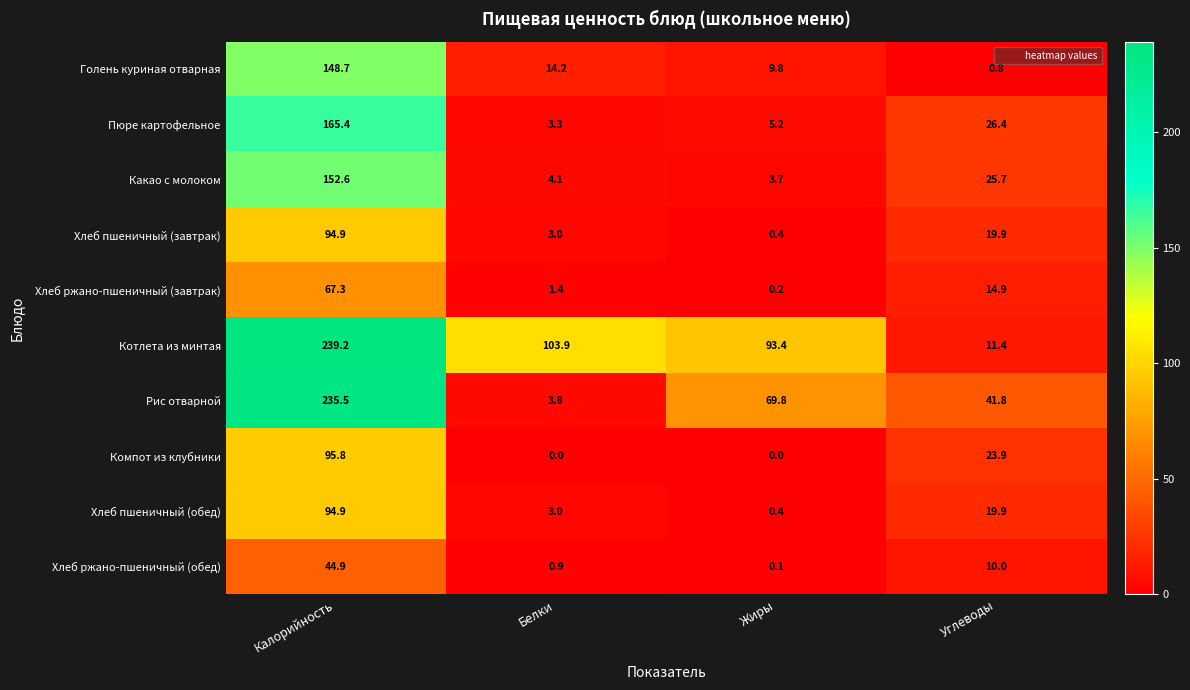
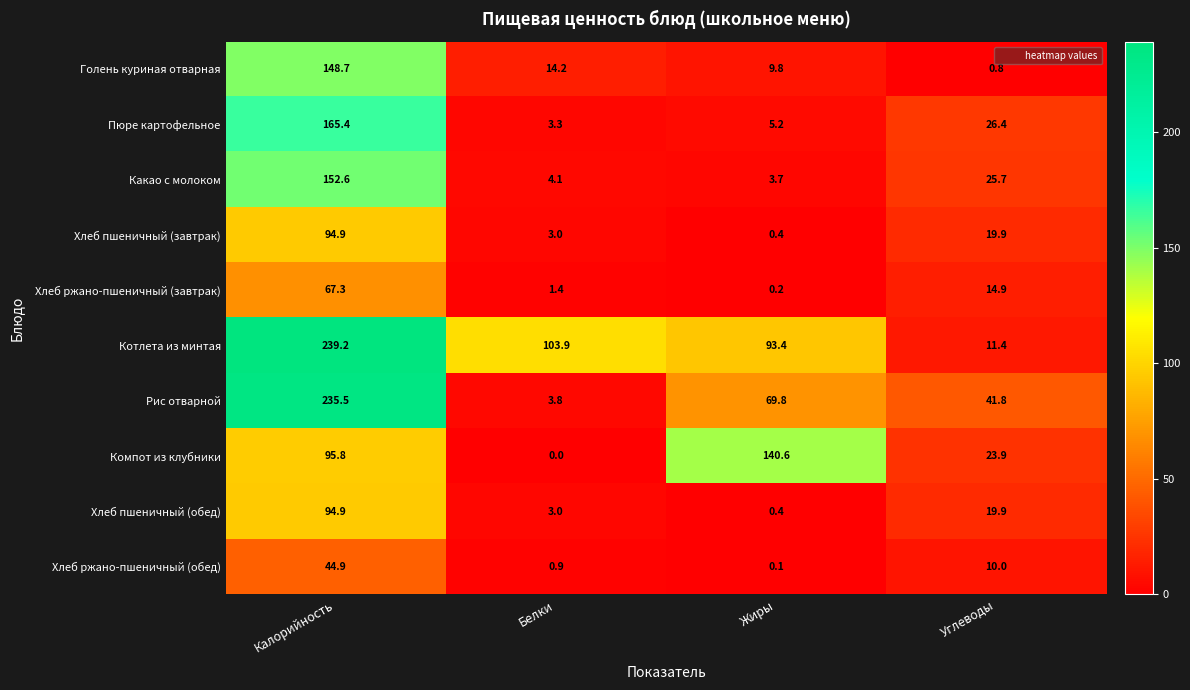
  {
    "Голень куриная отварная": {
      "Калорийность": 148.7,
      "Белки": 14.2,
      "Жиры": 9.8,
      "Углеводы": 0.8
    },
    "Пюре картофельное": {
      "Калорийность": 165.4,
      "Белки": 3.3,
      "Жиры": 5.2,
      "Углеводы": 26.4
    },
    "Какао с молоком": {
      "Калорийность": 152.6,
      "Белки": 4.1,
      "Жиры": 3.7,
      "Углеводы": 25.7
    },
    "Хлеб пшеничный (завтрак)": {
      "Калорийность": 94.9,
      "Белки": 3.0,
      "Жиры": 0.4,
      "Углеводы": 19.9
    },
    "Хлеб ржано-пшеничный (завтрак)": {
      "Калорийность": 67.3,
      "Белки": 1.4,
      "Жиры": 0.2,
      "Углеводы": 14.9
    },
    "Котлета из минтая": {
      "Калорийность": 239.2,
      "Белки": 103.9,
      "Жиры": 93.4,
      "Углеводы": 11.4
    },
    "Рис отварной": {
      "Калорийность": 235.5,
      "Белки": 3.8,
      "Жиры": 69.8,
      "Углеводы": 41.8
    },
    "Компот из клубники": {
      "Калорийность": 95.8,
      "Белки": 0.0,
-     "Жиры": 0.0,
+     "Жиры": 140.6,
      "Углеводы": 23.9
    },
    "Хлеб пшеничный (обед)": {
      "Калорийность": 94.9,
      "Белки": 3.0,
      "Жиры": 0.4,
      "Углеводы": 19.9
    },
    "Хлеб ржано-пшеничный (обед)": {
      "Калорийность": 44.9,
      "Белки": 0.9,
      "Жиры": 0.1,
      "Углеводы": 10.0
    }
  }
